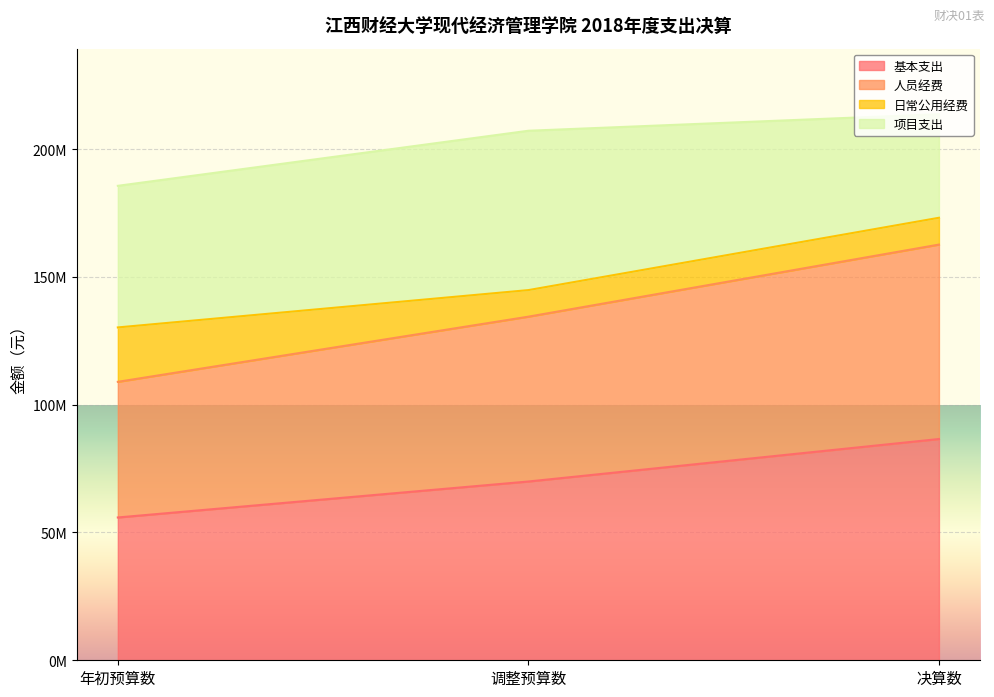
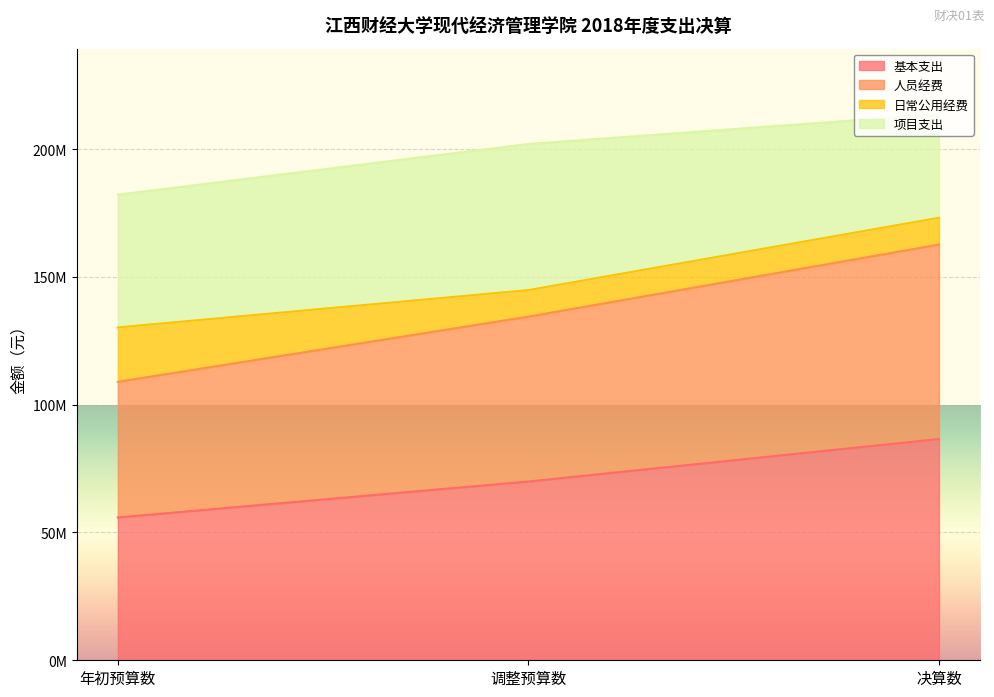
  {
    "日常公用经费": {
      "年初预算数": 21000000,
      "调整预算数": 10000000,
      "决算数": 10000000
    },
    "项目支出": {
-     "年初预算数": 55000000,
-     "调整预算数": 62000000
+     "年初预算数": 52000000,
+     "调整预算数": 57000000
    }
  }
